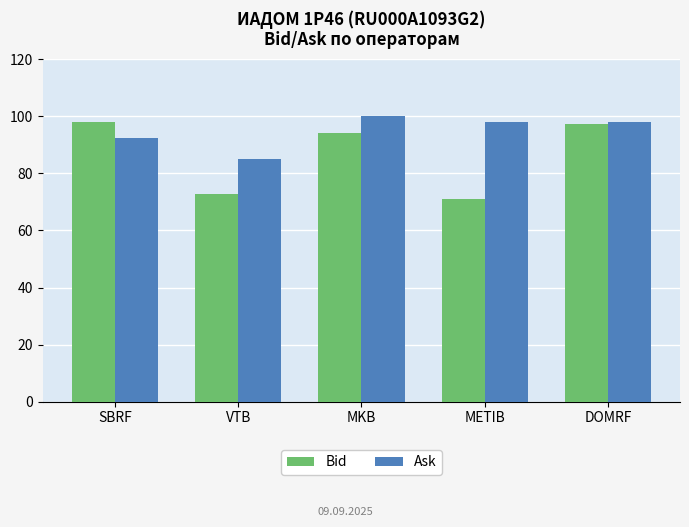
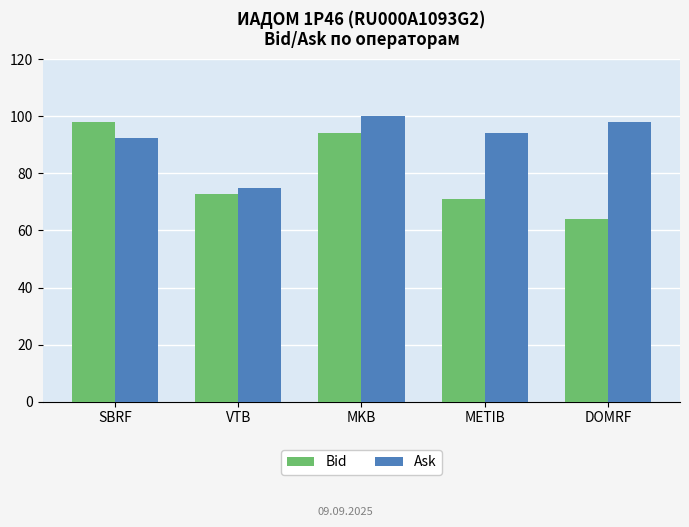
  {
    "Bid": {
      "SBRF": 98,
      "VTB": 73,
      "MKB": 94,
      "METIB": 71,
-     "DOMRF": 97
+     "DOMRF": 64
    },
    "Ask": {
      "SBRF": 92,
-     "VTB": 85,
+     "VTB": 75,
      "MKB": 100,
-     "METIB": 98,
+     "METIB": 94,
      "DOMRF": 98
    }
  }
